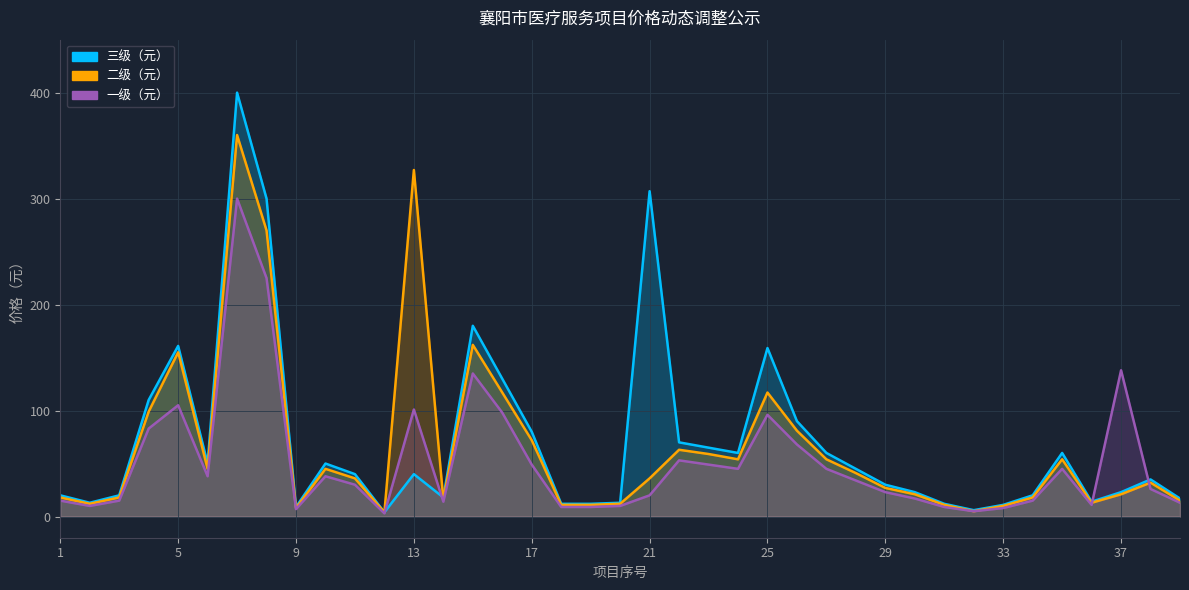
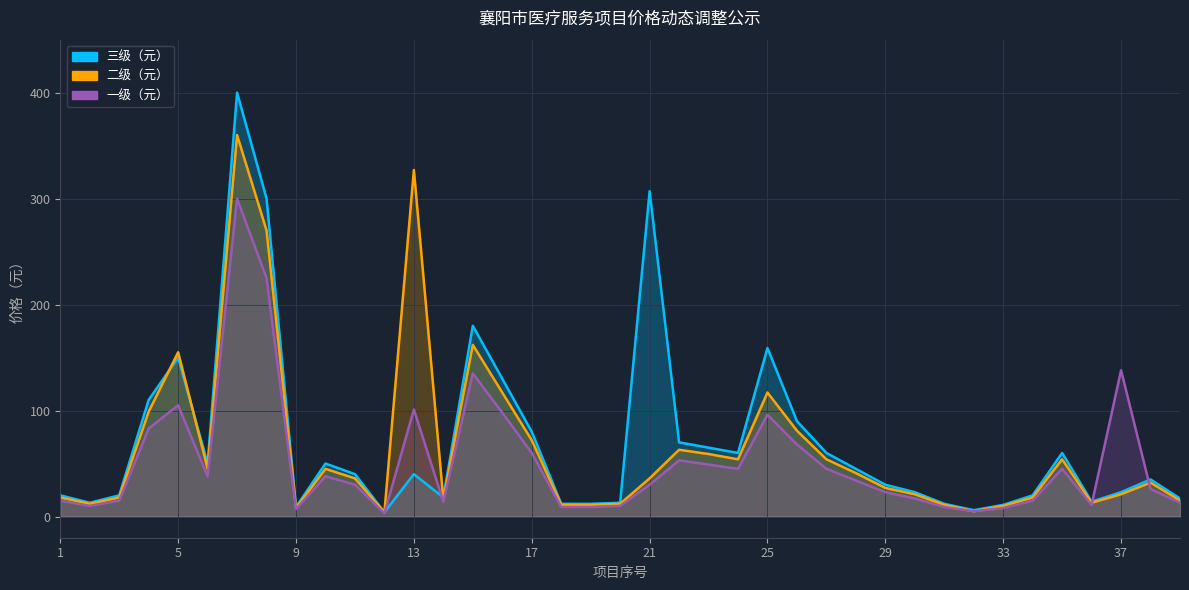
  {
    "三级（元）": {
-     "5": 161,
+     "5": 150,
      "13": 40,
      "17": 80,
      "21": 307,
      "25": 159,
      "29": 30
    },
    "二级（元）": {
      "5": 155,
      "13": 327,
      "17": 72,
      "21": 36,
      "25": 117,
      "29": 27
    },
    "一级（元）": {
      "1": 15,
      "5": 105,
      "13": 101,
-     "17": 49,
-     "21": 20,
+     "17": 60,
+     "21": 30,
      "25": 96,
      "29": 23,
      "37": 138
    }
  }
